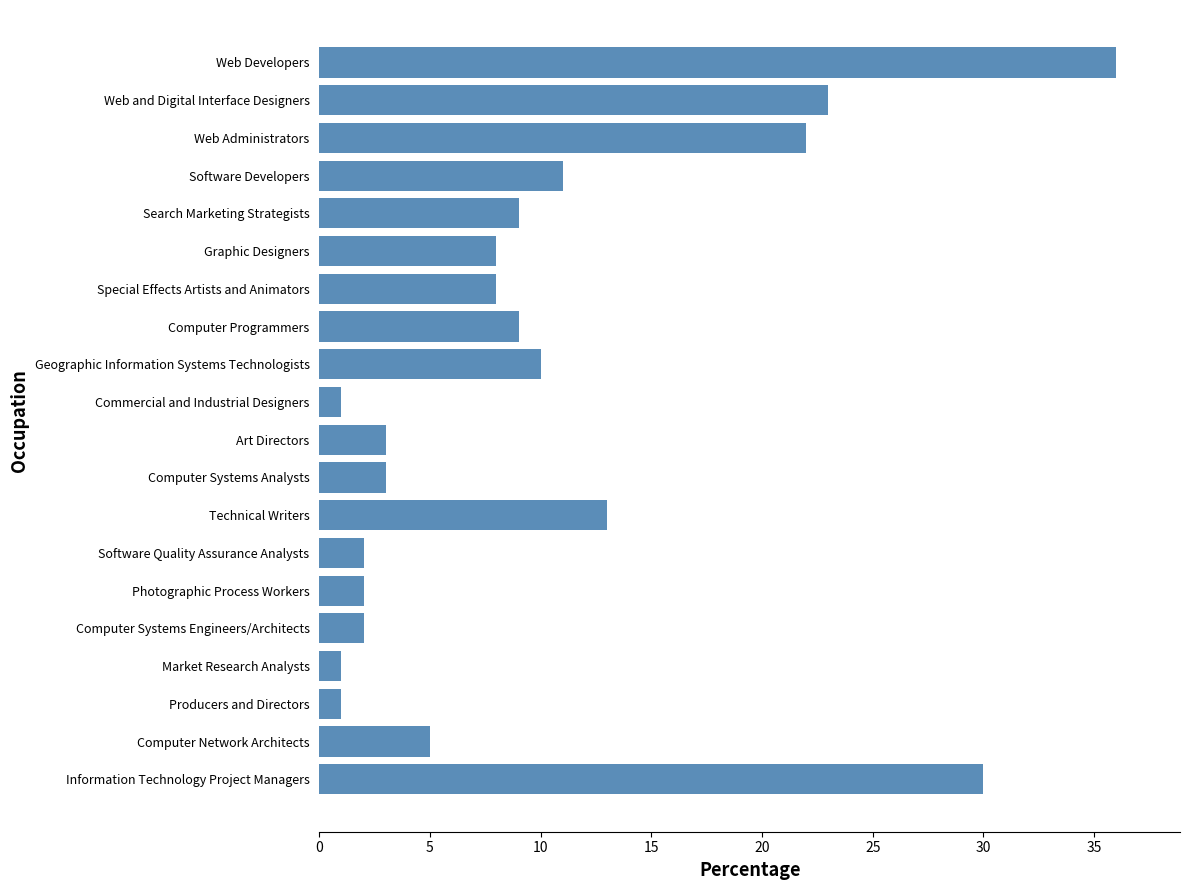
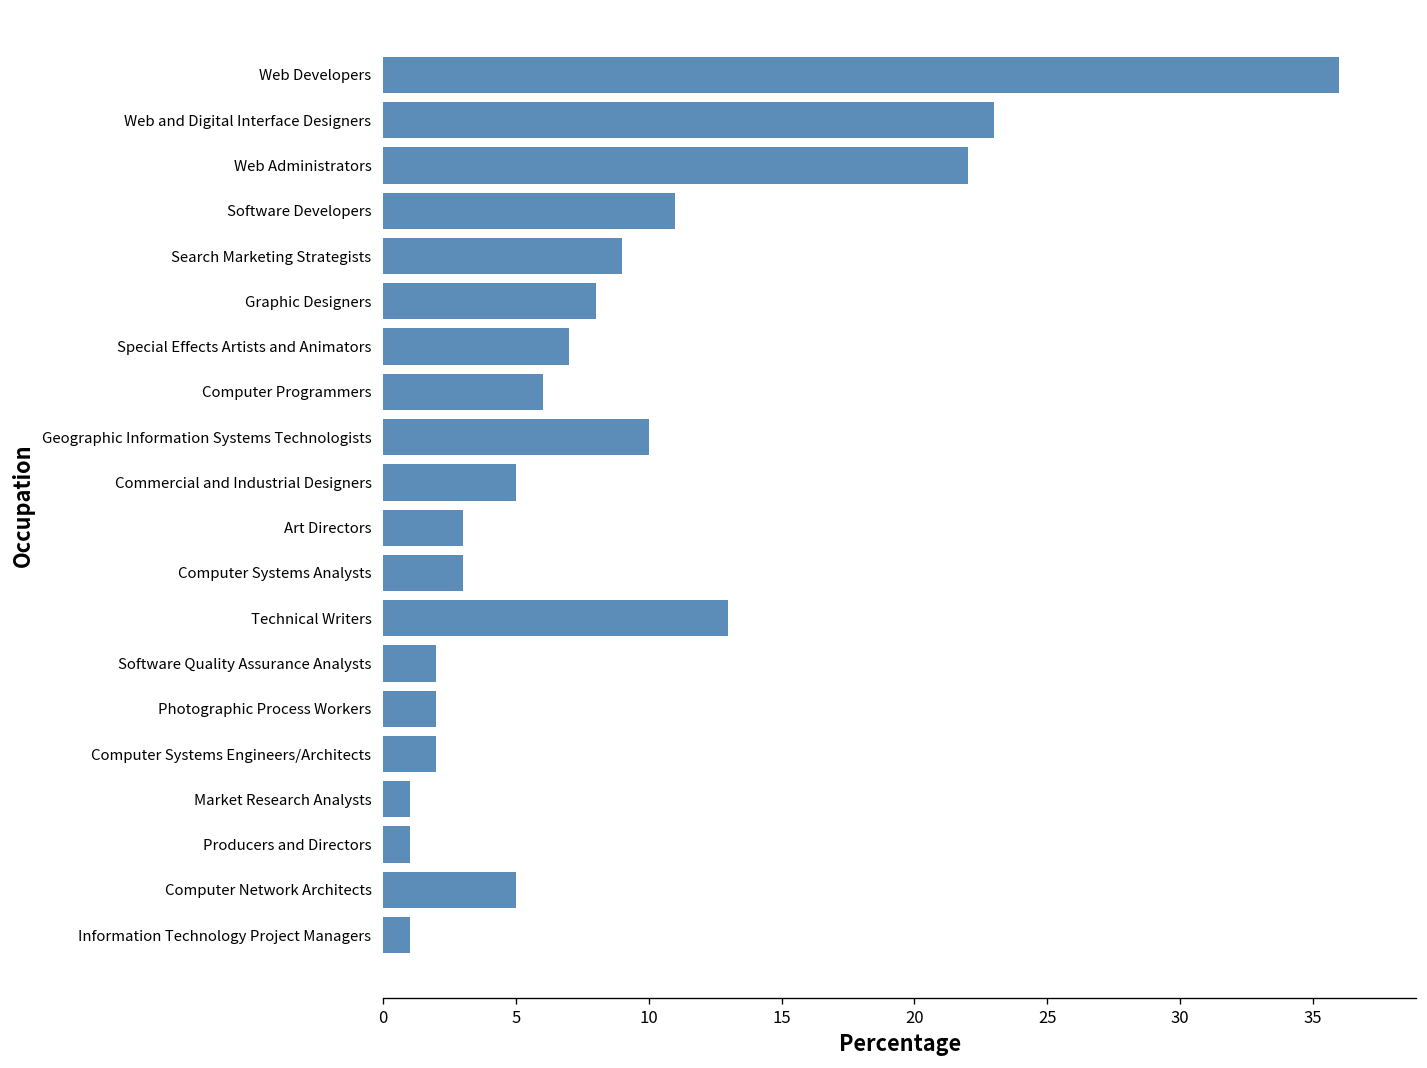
  {
    "Web Developers": 36,
    "Web and Digital Interface Designers": 23,
    "Web Administrators": 22,
    "Software Developers": 11,
    "Search Marketing Strategists": 9,
    "Graphic Designers": 8,
-   "Special Effects Artists and Animators": 8,
-   "Computer Programmers": 9,
+   "Special Effects Artists and Animators": 7,
+   "Computer Programmers": 6,
    "Geographic Information Systems Technologists": 10,
-   "Commercial and Industrial Designers": 1,
+   "Commercial and Industrial Designers": 5,
    "Art Directors": 3,
    "Computer Systems Analysts": 3,
    "Technical Writers": 13,
    "Software Quality Assurance Analysts": 2,
    "Photographic Process Workers": 2,
    "Computer Systems Engineers/Architects": 2,
    "Market Research Analysts": 1,
    "Producers and Directors": 1,
    "Computer Network Architects": 5,
-   "Information Technology Project Managers": 30
+   "Information Technology Project Managers": 1
  }
